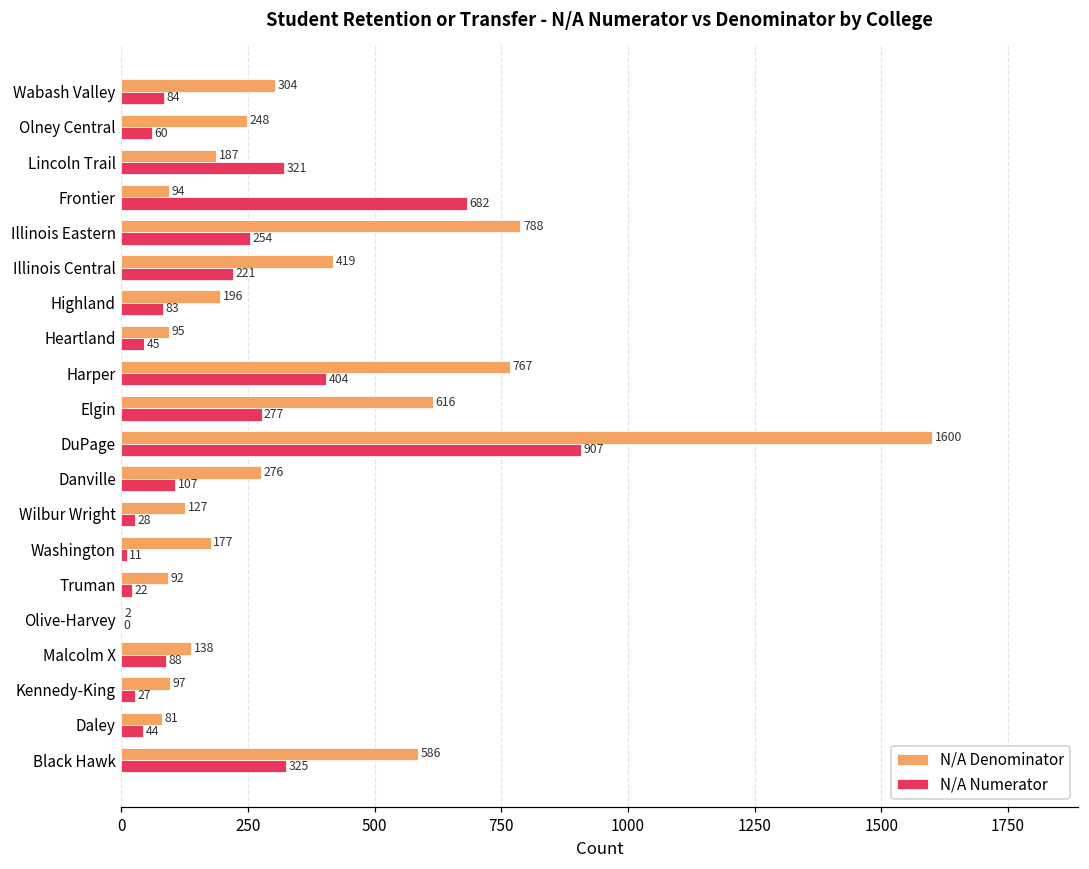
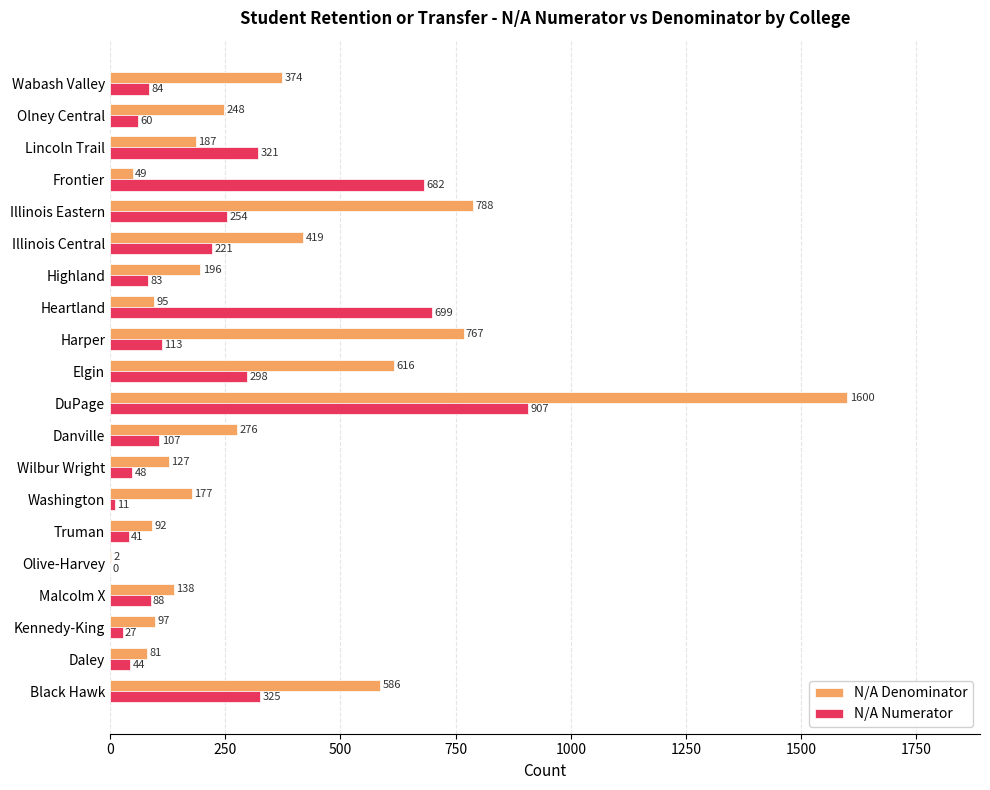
  {
    "N/A Denominator": {
-     "Wabash Valley": 304,
+     "Wabash Valley": 374,
      "Olney Central": 248,
      "Lincoln Trail": 187,
-     "Frontier": 94,
+     "Frontier": 49,
      "Illinois Eastern": 788,
      "Illinois Central": 419,
      "Highland": 196,
      "Heartland": 95,
      "Harper": 767,
      "Elgin": 616,
      "DuPage": 1600,
      "Danville": 276,
      "Wilbur Wright": 127,
      "Washington": 177,
      "Truman": 92,
      "Olive-Harvey": 2,
      "Malcolm X": 138,
      "Kennedy-King": 97,
      "Daley": 81,
      "Black Hawk": 586
    },
    "N/A Numerator": {
      "Wabash Valley": 84,
      "Olney Central": 60,
      "Lincoln Trail": 321,
      "Frontier": 682,
      "Illinois Eastern": 254,
      "Illinois Central": 221,
      "Highland": 83,
-     "Heartland": 45,
-     "Harper": 404,
-     "Elgin": 277,
+     "Heartland": 699,
+     "Harper": 113,
+     "Elgin": 298,
      "DuPage": 907,
      "Danville": 107,
-     "Wilbur Wright": 28,
+     "Wilbur Wright": 48,
      "Washington": 11,
-     "Truman": 22,
+     "Truman": 41,
      "Olive-Harvey": 0,
      "Malcolm X": 88,
      "Kennedy-King": 27,
      "Daley": 44,
      "Black Hawk": 325
    }
  }
